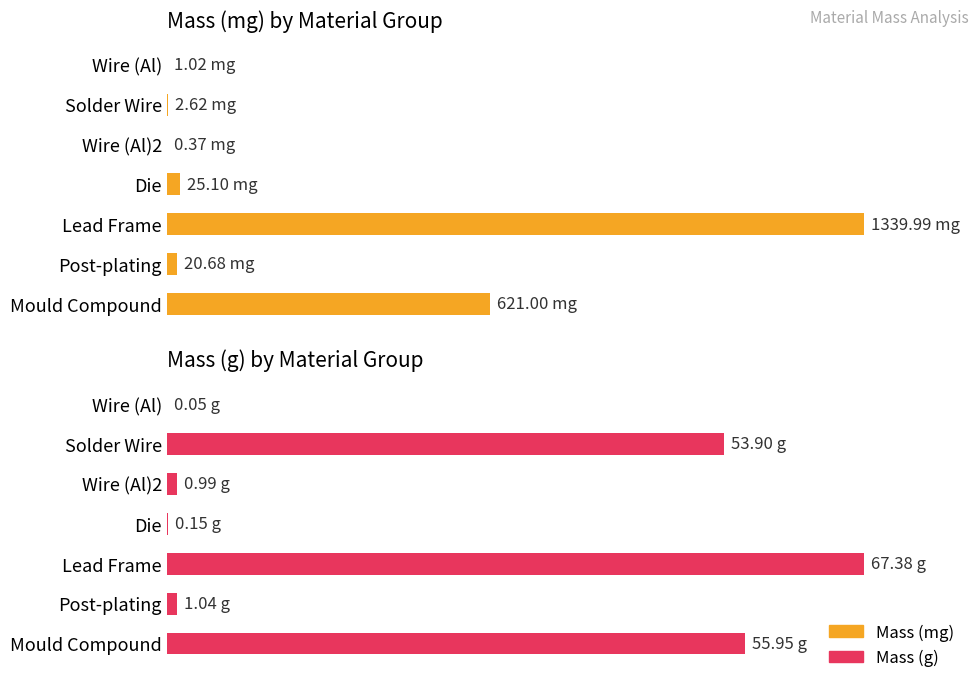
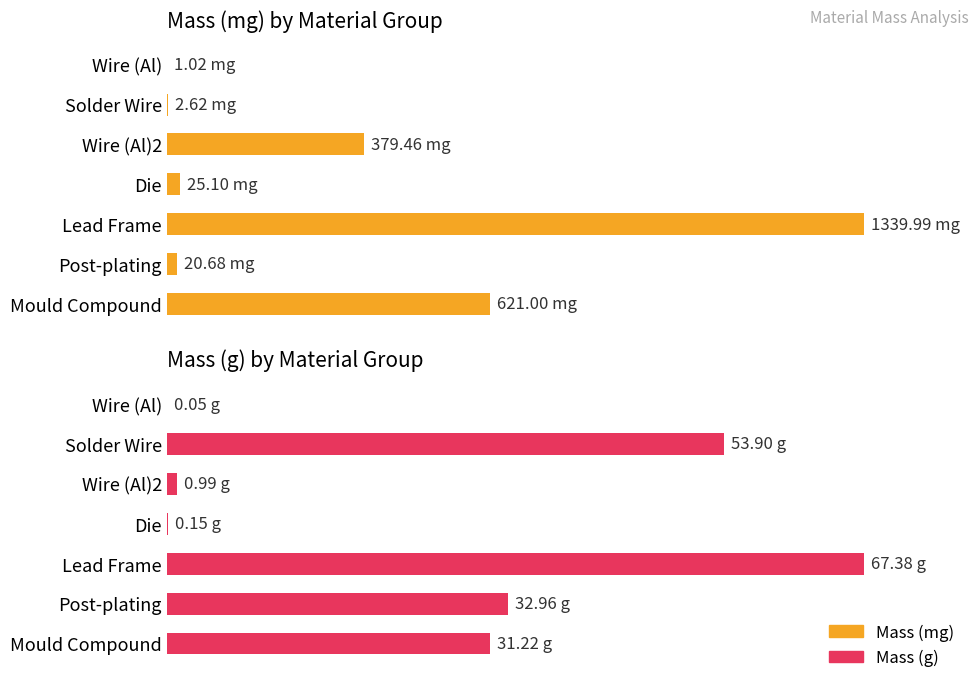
  {
    "Mass (mg) by Material Group": {
      "Wire (Al)": 1.02,
      "Solder Wire": 2.62,
-     "Wire (Al)2": 0.37,
+     "Wire (Al)2": 379.46,
      "Die": 25.10,
      "Lead Frame": 1339.99,
      "Post-plating": 20.68,
      "Mould Compound": 621.00
    },
    "Mass (g) by Material Group": {
      "Wire (Al)": 0.05,
      "Solder Wire": 53.90,
      "Wire (Al)2": 0.99,
      "Die": 0.15,
      "Lead Frame": 67.38,
-     "Post-plating": 1.04,
-     "Mould Compound": 55.95
+     "Post-plating": 32.96,
+     "Mould Compound": 31.22
    }
  }
